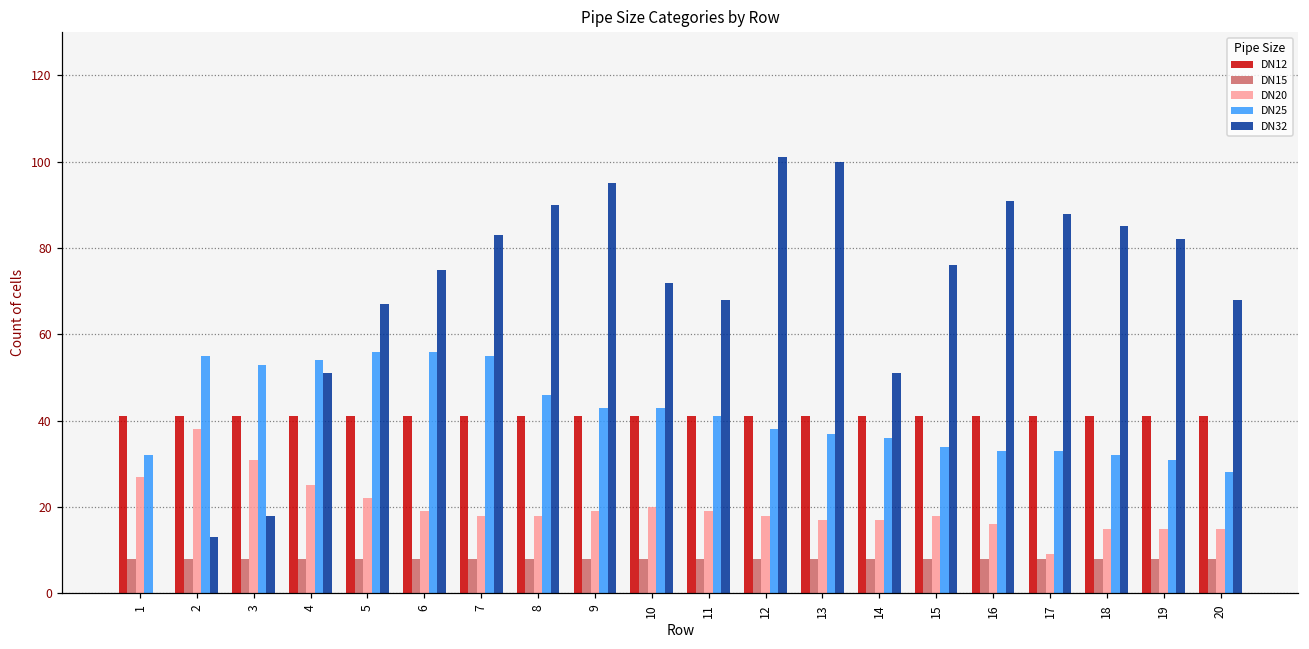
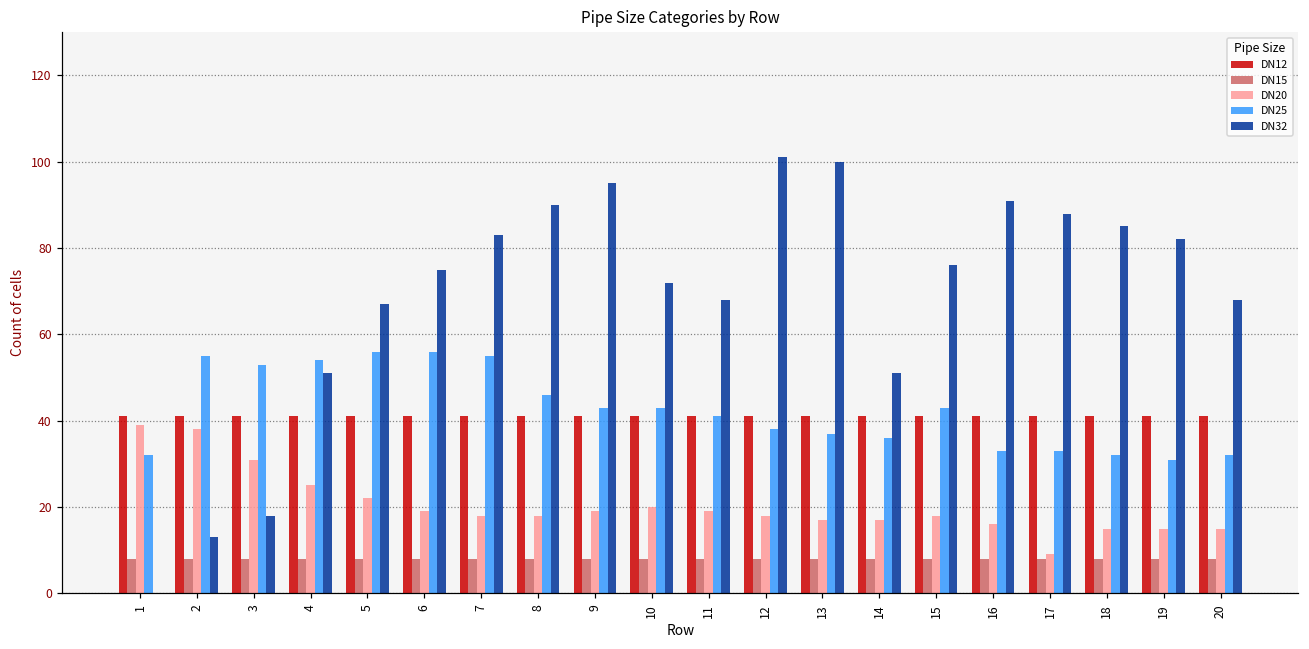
  {
    "DN12": {
      "1": 41,
      "2": 41,
      "3": 41,
      "4": 41,
      "5": 41,
      "6": 41,
      "7": 41,
      "8": 41,
      "9": 41,
      "10": 41,
      "11": 41,
      "12": 41,
      "13": 41,
      "14": 41,
      "15": 41,
      "16": 41,
      "17": 41,
      "18": 41,
      "19": 41,
      "20": 41
    },
    "DN15": {
      "1": 8,
      "2": 8,
      "3": 8,
      "4": 8,
      "5": 8,
      "6": 8,
      "7": 8,
      "8": 8,
      "9": 8,
      "10": 8,
      "11": 8,
      "12": 8,
      "13": 8,
      "14": 8,
      "15": 8,
      "16": 8,
      "17": 8,
      "18": 8,
      "19": 8,
      "20": 8
    },
    "DN20": {
-     "1": 27,
+     "1": 39,
      "2": 38,
      "3": 31,
      "4": 25,
      "5": 22,
      "6": 19,
      "7": 18,
      "8": 18,
      "9": 19,
      "10": 20,
      "11": 19,
      "12": 18,
      "13": 17,
      "14": 17,
      "15": 18,
      "16": 16,
      "17": 9,
      "18": 15,
      "19": 15,
      "20": 15
    },
    "DN25": {
      "1": 32,
      "2": 55,
      "3": 53,
      "4": 54,
      "5": 56,
      "6": 56,
      "7": 55,
      "8": 46,
      "9": 43,
      "10": 43,
      "11": 41,
      "12": 38,
      "13": 37,
      "14": 36,
-     "15": 34,
+     "15": 43,
      "16": 33,
      "17": 33,
      "18": 32,
      "19": 31,
-     "20": 28
+     "20": 32
    },
    "DN32": {
      "1": 0,
      "2": 13,
      "3": 18,
      "4": 51,
      "5": 67,
      "6": 75,
      "7": 83,
      "8": 90,
      "9": 95,
      "10": 72,
      "11": 68,
      "12": 101,
      "13": 100,
      "14": 51,
      "15": 76,
      "16": 91,
      "17": 88,
      "18": 85,
      "19": 82,
      "20": 68
    }
  }
